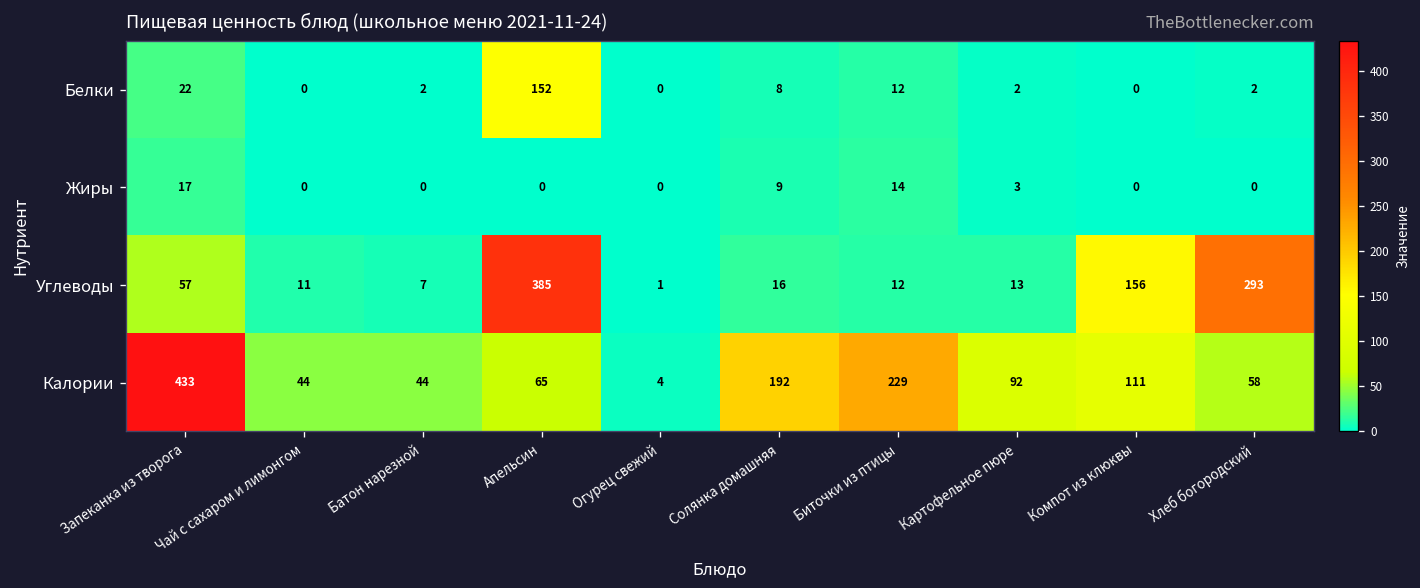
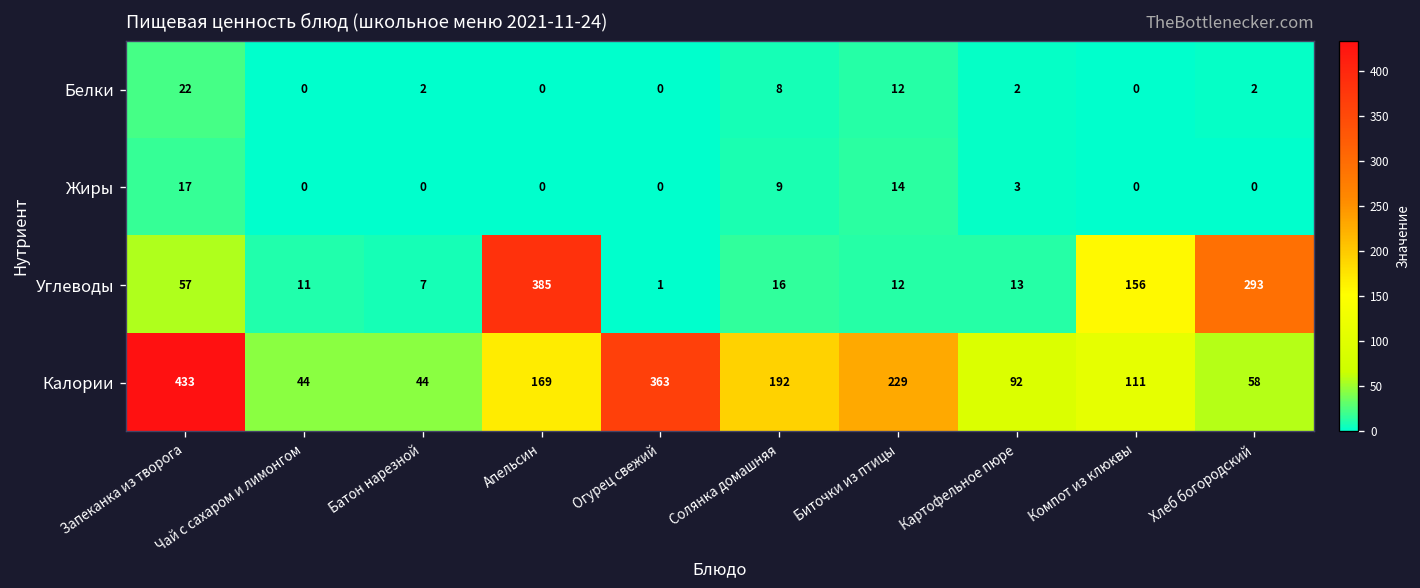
  {
    "Белки": {
      "Запеканка из творога": 22,
      "Чай с сахаром и лимонгом": 0,
      "Батон нарезной": 2,
-     "Апельсин": 152,
+     "Апельсин": 0,
      "Огурец свежий": 0,
      "Солянка домашняя": 8,
      "Биточки из птицы": 12,
      "Картофельное пюре": 2,
      "Компот из клюквы": 0,
      "Хлеб богородский": 2
    },
    "Жиры": {
      "Запеканка из творога": 17,
      "Чай с сахаром и лимонгом": 0,
      "Батон нарезной": 0,
      "Апельсин": 0,
      "Огурец свежий": 0,
      "Солянка домашняя": 9,
      "Биточки из птицы": 14,
      "Картофельное пюре": 3,
      "Компот из клюквы": 0,
      "Хлеб богородский": 0
    },
    "Углеводы": {
      "Запеканка из творога": 57,
      "Чай с сахаром и лимонгом": 11,
      "Батон нарезной": 7,
      "Апельсин": 385,
      "Огурец свежий": 1,
      "Солянка домашняя": 16,
      "Биточки из птицы": 12,
      "Картофельное пюре": 13,
      "Компот из клюквы": 156,
      "Хлеб богородский": 293
    },
    "Калории": {
      "Запеканка из творога": 433,
      "Чай с сахаром и лимонгом": 44,
      "Батон нарезной": 44,
-     "Апельсин": 65,
-     "Огурец свежий": 4,
+     "Апельсин": 169,
+     "Огурец свежий": 363,
      "Солянка домашняя": 192,
      "Биточки из птицы": 229,
      "Картофельное пюре": 92,
      "Компот из клюквы": 111,
      "Хлеб богородский": 58
    }
  }
